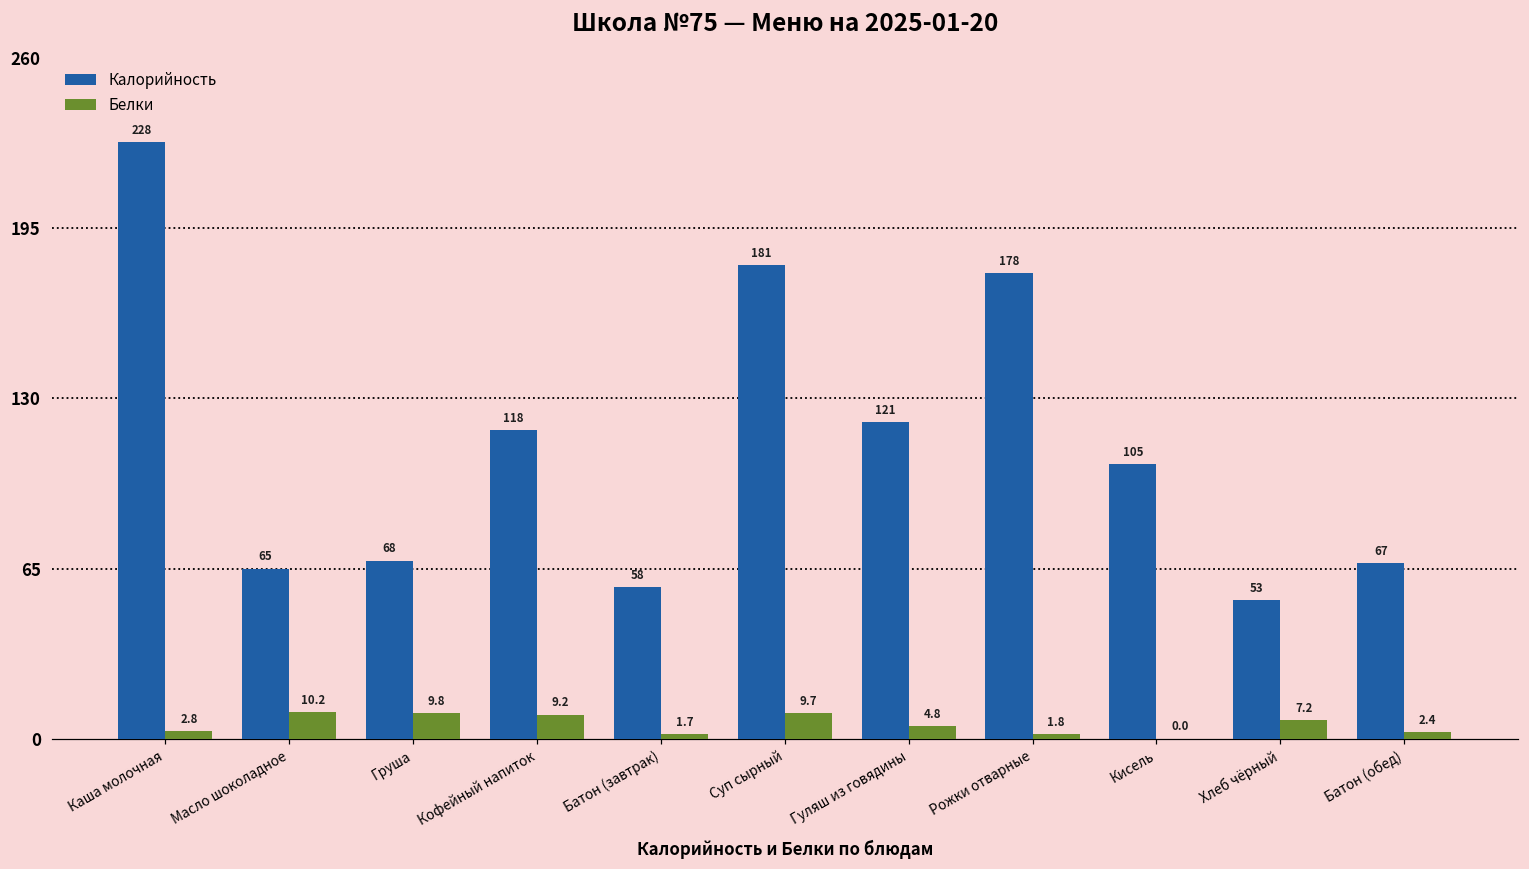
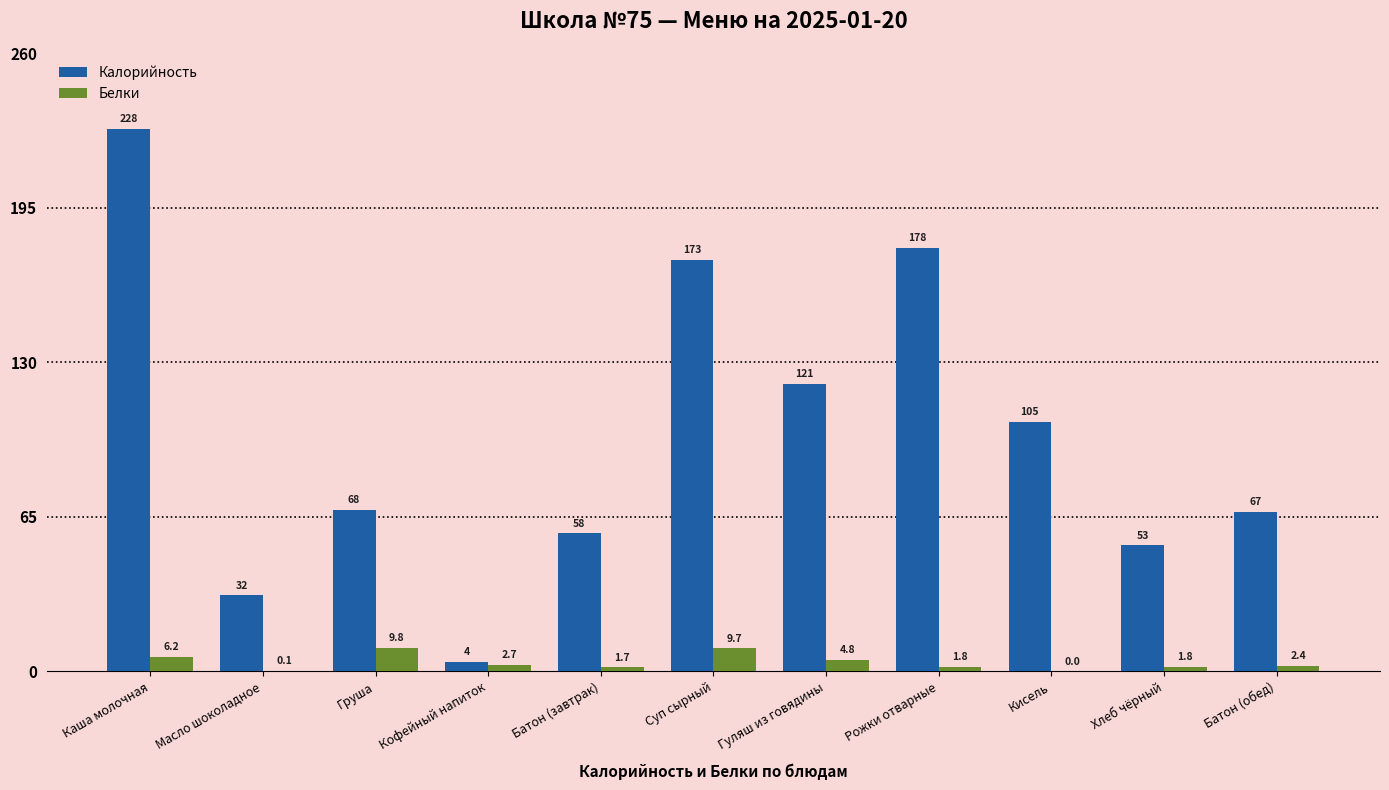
  {
    "Калорийность": {
      "Каша молочная": 228,
-     "Масло шоколадное": 65,
+     "Масло шоколадное": 32,
      "Груша": 68,
-     "Кофейный напиток": 118,
+     "Кофейный напиток": 4,
      "Батон (завтрак)": 58,
-     "Суп сырный": 181,
+     "Суп сырный": 173,
      "Гуляш из говядины": 121,
      "Рожки отварные": 178,
      "Кисель": 105,
      "Хлеб чёрный": 53,
      "Батон (обед)": 67
    },
    "Белки": {
-     "Каша молочная": 2.8,
-     "Масло шоколадное": 10.2,
+     "Каша молочная": 6.2,
+     "Масло шоколадное": 0.1,
      "Груша": 9.8,
-     "Кофейный напиток": 9.2,
+     "Кофейный напиток": 2.7,
      "Батон (завтрак)": 1.7,
      "Суп сырный": 9.7,
      "Гуляш из говядины": 4.8,
      "Рожки отварные": 1.8,
      "Кисель": 0.0,
-     "Хлеб чёрный": 7.2,
+     "Хлеб чёрный": 1.8,
      "Батон (обед)": 2.4
    }
  }
